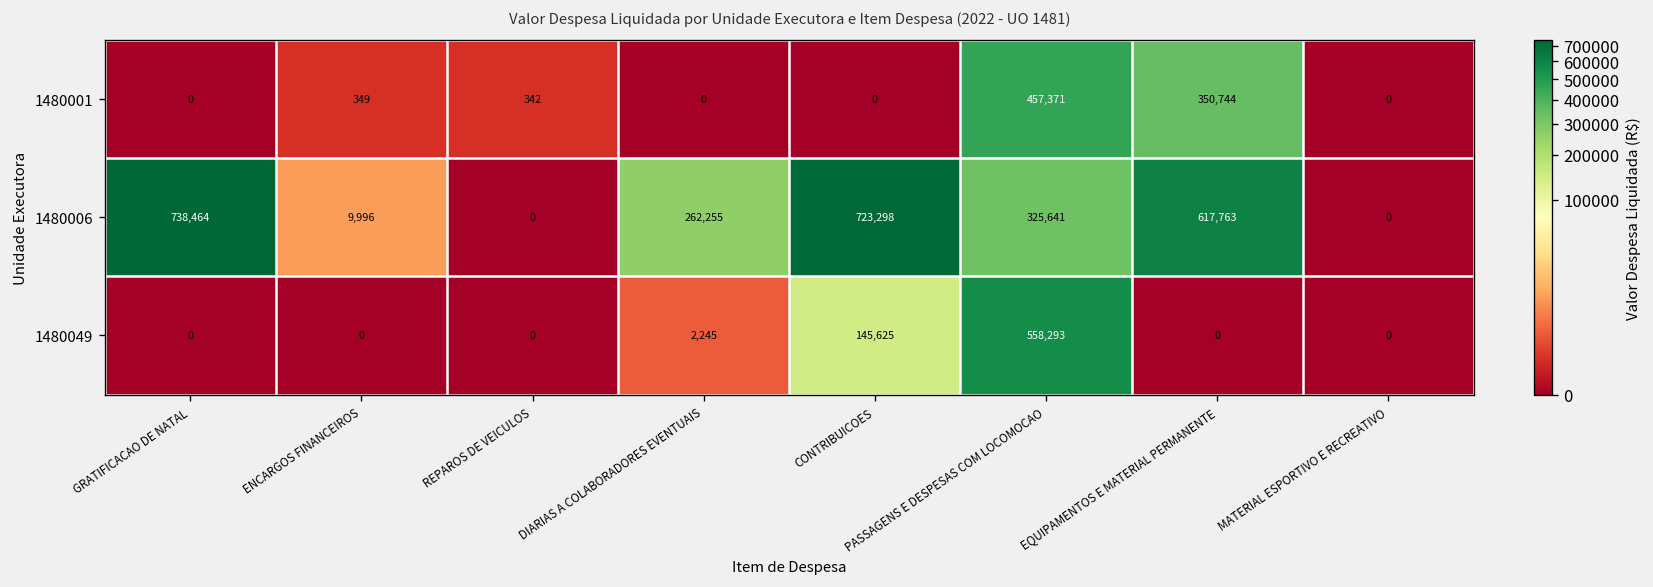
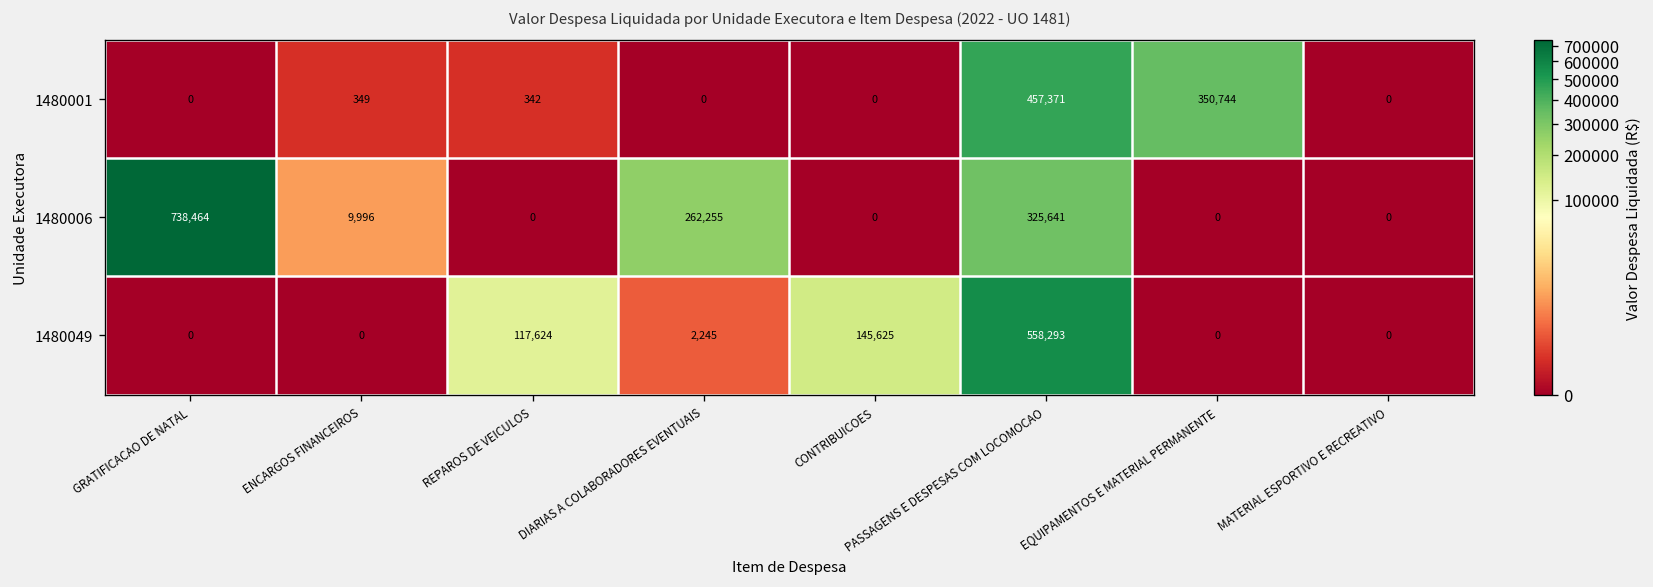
  {
    "1480001": {
      "GRATIFICACAO DE NATAL": "0",
      "ENCARGOS FINANCEIROS": "349",
      "REPAROS DE VEICULOS": "342",
      "DIARIAS A COLABORADORES EVENTUAIS": "0",
      "CONTRIBUICOES": "0",
      "PASSAGENS E DESPESAS COM LOCOMOCAO": "457,371",
      "EQUIPAMENTOS E MATERIAL PERMANENTE": "350,744",
      "MATERIAL ESPORTIVO E RECREATIVO": "0"
    },
    "1480006": {
      "GRATIFICACAO DE NATAL": "738,464",
      "ENCARGOS FINANCEIROS": "9,996",
      "REPAROS DE VEICULOS": "0",
      "DIARIAS A COLABORADORES EVENTUAIS": "262,255",
-     "CONTRIBUICOES": "723,298",
+     "CONTRIBUICOES": "0",
      "PASSAGENS E DESPESAS COM LOCOMOCAO": "325,641",
-     "EQUIPAMENTOS E MATERIAL PERMANENTE": "617,763",
+     "EQUIPAMENTOS E MATERIAL PERMANENTE": "0",
      "MATERIAL ESPORTIVO E RECREATIVO": "0"
    },
    "1480049": {
      "GRATIFICACAO DE NATAL": "0",
      "ENCARGOS FINANCEIROS": "0",
-     "REPAROS DE VEICULOS": "0",
+     "REPAROS DE VEICULOS": "117,624",
      "DIARIAS A COLABORADORES EVENTUAIS": "2,245",
      "CONTRIBUICOES": "145,625",
      "PASSAGENS E DESPESAS COM LOCOMOCAO": "558,293",
      "EQUIPAMENTOS E MATERIAL PERMANENTE": "0",
      "MATERIAL ESPORTIVO E RECREATIVO": "0"
    }
  }
